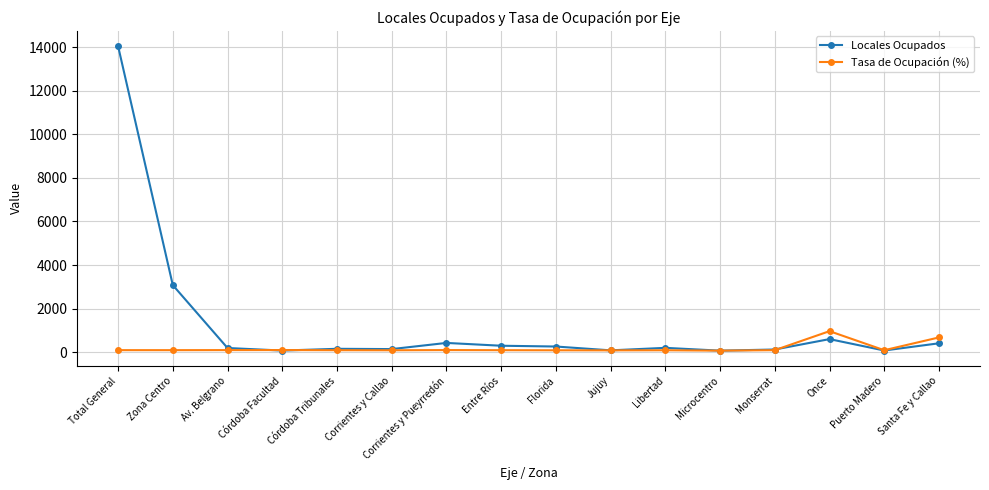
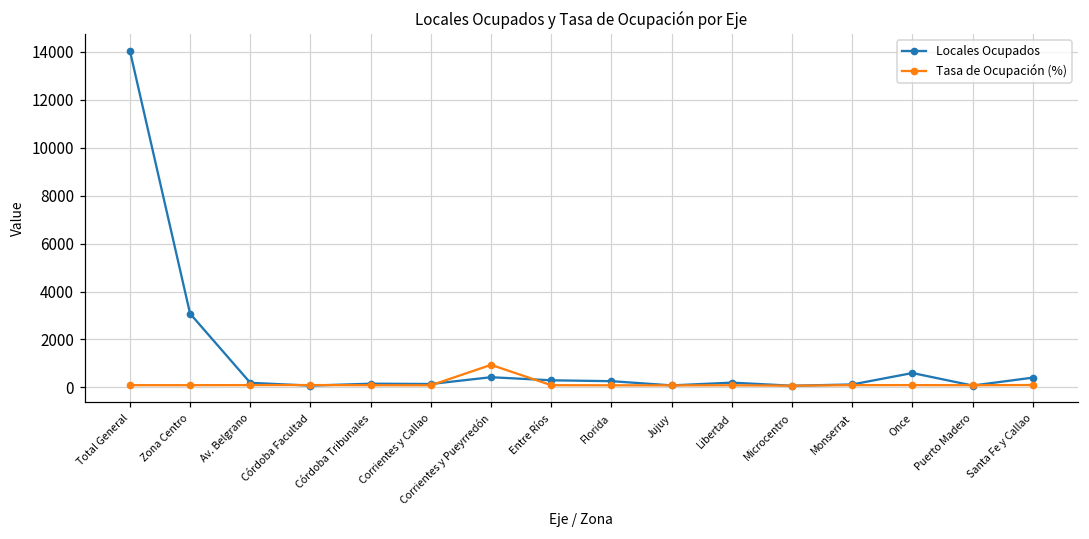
  {
    "Locales Ocupados": {
      "Total General": 14100,
      "Zona Centro": 3100,
      "Corrientes y Pueyrredón": 400,
      "Entre Ríos": 300,
      "Florida": 300,
      "Once": 600,
      "Santa Fe y Callao": 400
    },
    "Tasa de Ocupación (%)": {
      "Total General": 100,
      "Zona Centro": 100,
-     "Corrientes y Pueyrredón": 100,
+     "Corrientes y Pueyrredón": 900,
      "Entre Ríos": 100,
      "Florida": 100,
-     "Once": 1000,
-     "Santa Fe y Callao": 700
+     "Once": 100,
+     "Santa Fe y Callao": 100
    }
  }
